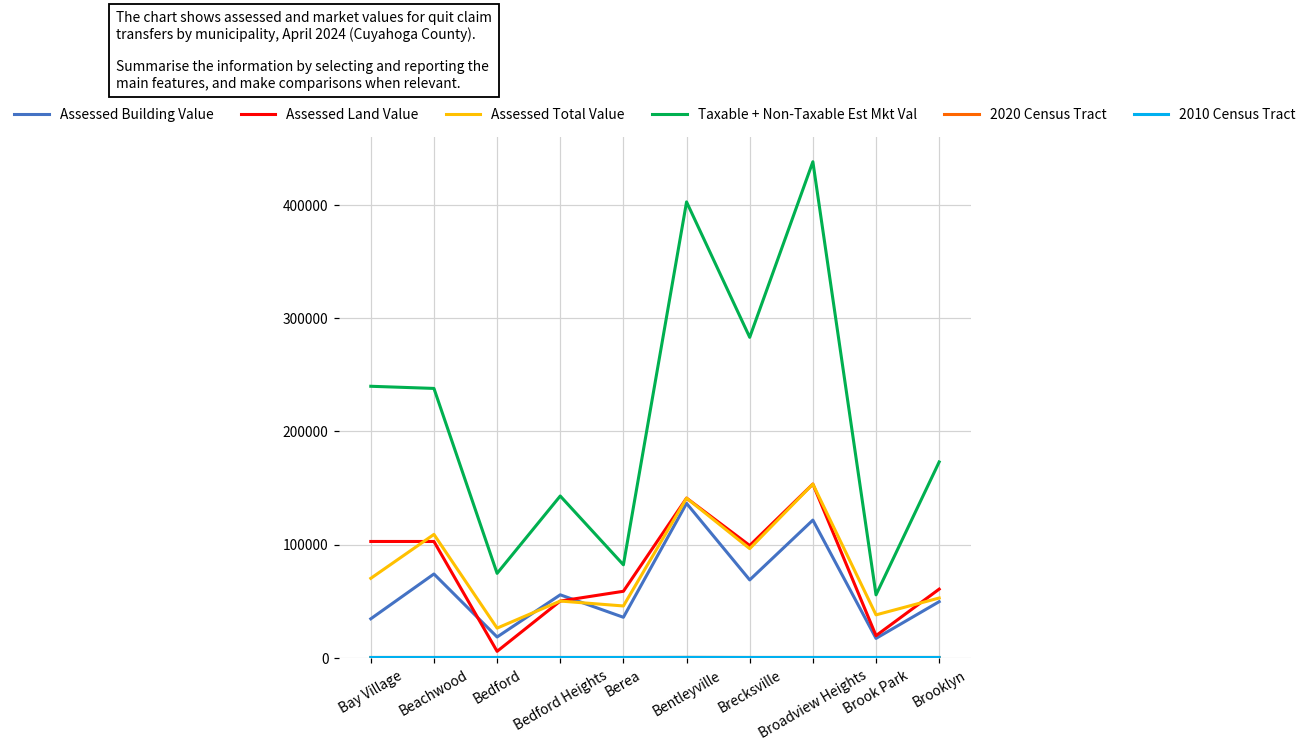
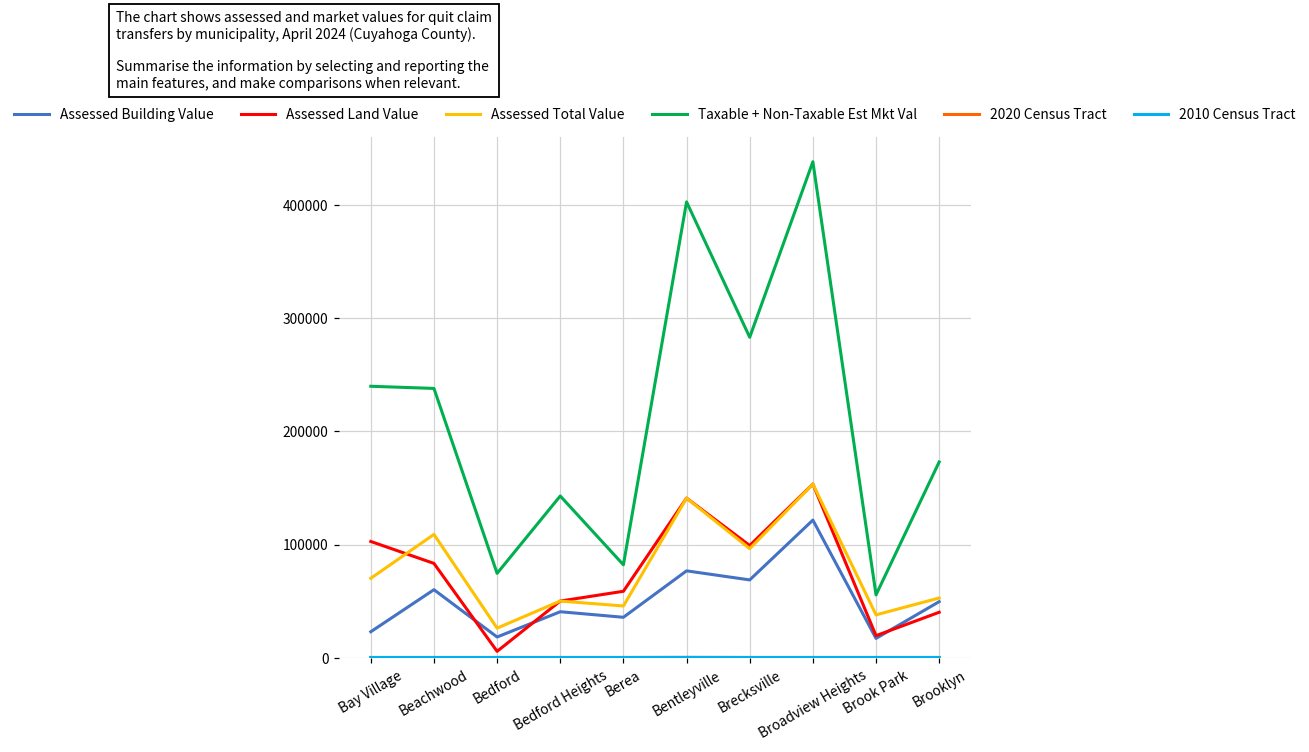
  {
    "Assessed Building Value": {
-     "Bay Village": 34000,
-     "Beachwood": 74000,
+     "Bay Village": 23000,
+     "Beachwood": 60000,
      "Bedford": 18000,
-     "Bedford Heights": 56000,
+     "Bedford Heights": 41000,
      "Berea": 36000,
-     "Bentleyville": 136000,
+     "Bentleyville": 77000,
      "Brecksville": 69000,
      "Broadview Heights": 122000,
      "Brooklyn": 49000
    },
    "Assessed Land Value": {
      "Bay Village": 103000,
-     "Beachwood": 103000,
+     "Beachwood": 83000,
      "Bedford": 6000,
      "Berea": 59000,
      "Brecksville": 99000,
-     "Brooklyn": 61000
+     "Brooklyn": 40000
    },
    "Assessed Total Value": {
      "Bay Village": 70000,
      "Beachwood": 109000,
      "Bedford": 26000,
      "Berea": 46000,
      "Brecksville": 96000,
      "Brook Park": 38000,
      "Brooklyn": 53000
    },
    "Taxable + Non-Taxable Est Mkt Val": {
      "Bay Village": 240000,
      "Beachwood": 238000,
      "Bedford": 75000,
      "Bedford Heights": 143000,
      "Berea": 82000,
      "Bentleyville": 403000,
      "Brecksville": 283000,
      "Broadview Heights": 438000,
      "Brook Park": 56000,
      "Brooklyn": 173000
    },
    "2010 Census Tract": {
      "Bay Village": 0,
      "Beachwood": 0,
      "Bedford": 0,
      "Bedford Heights": 0,
      "Berea": 0,
      "Bentleyville": 0,
      "Brecksville": 0,
      "Broadview Heights": 0,
      "Brook Park": 0,
      "Brooklyn": 0
    }
  }
